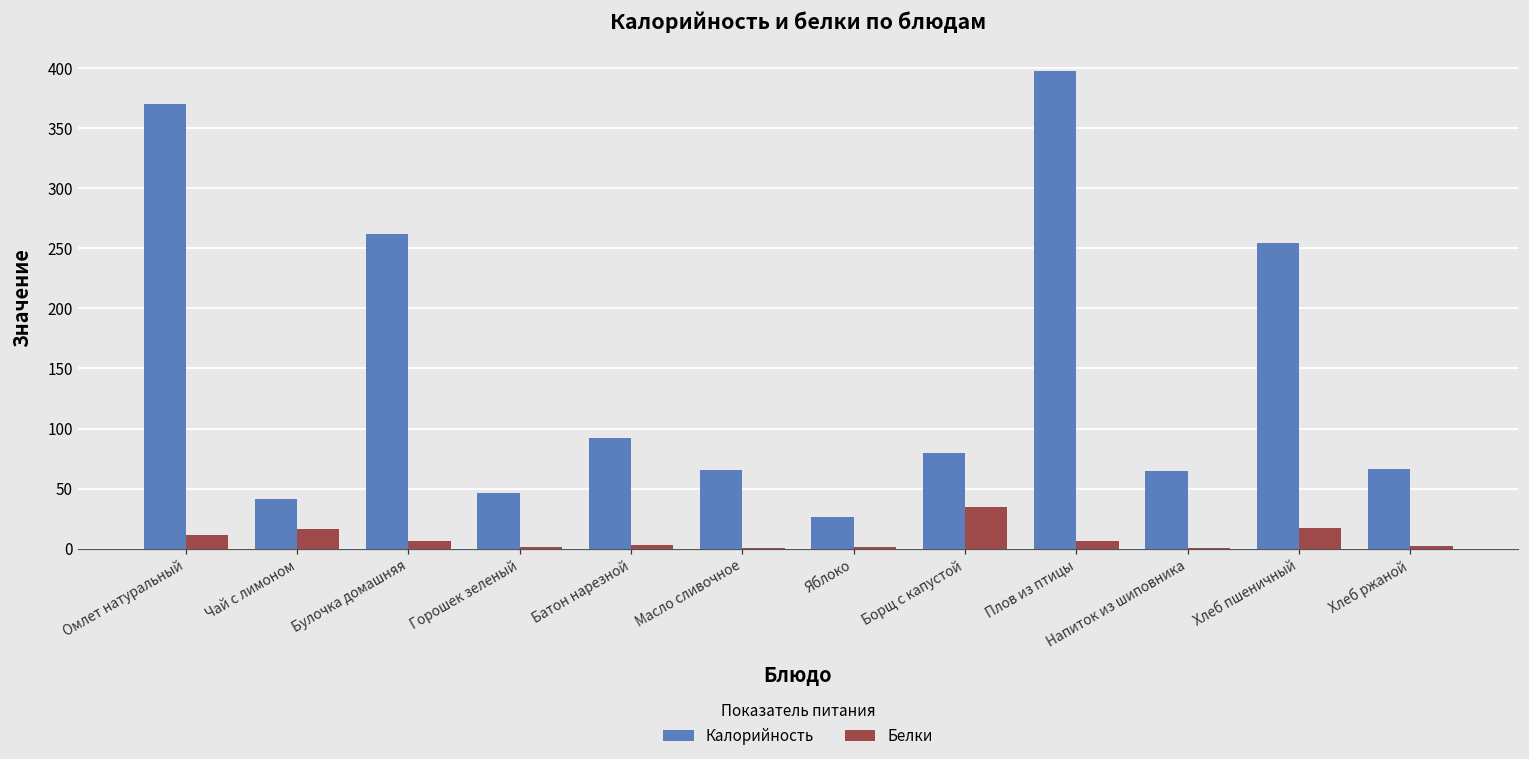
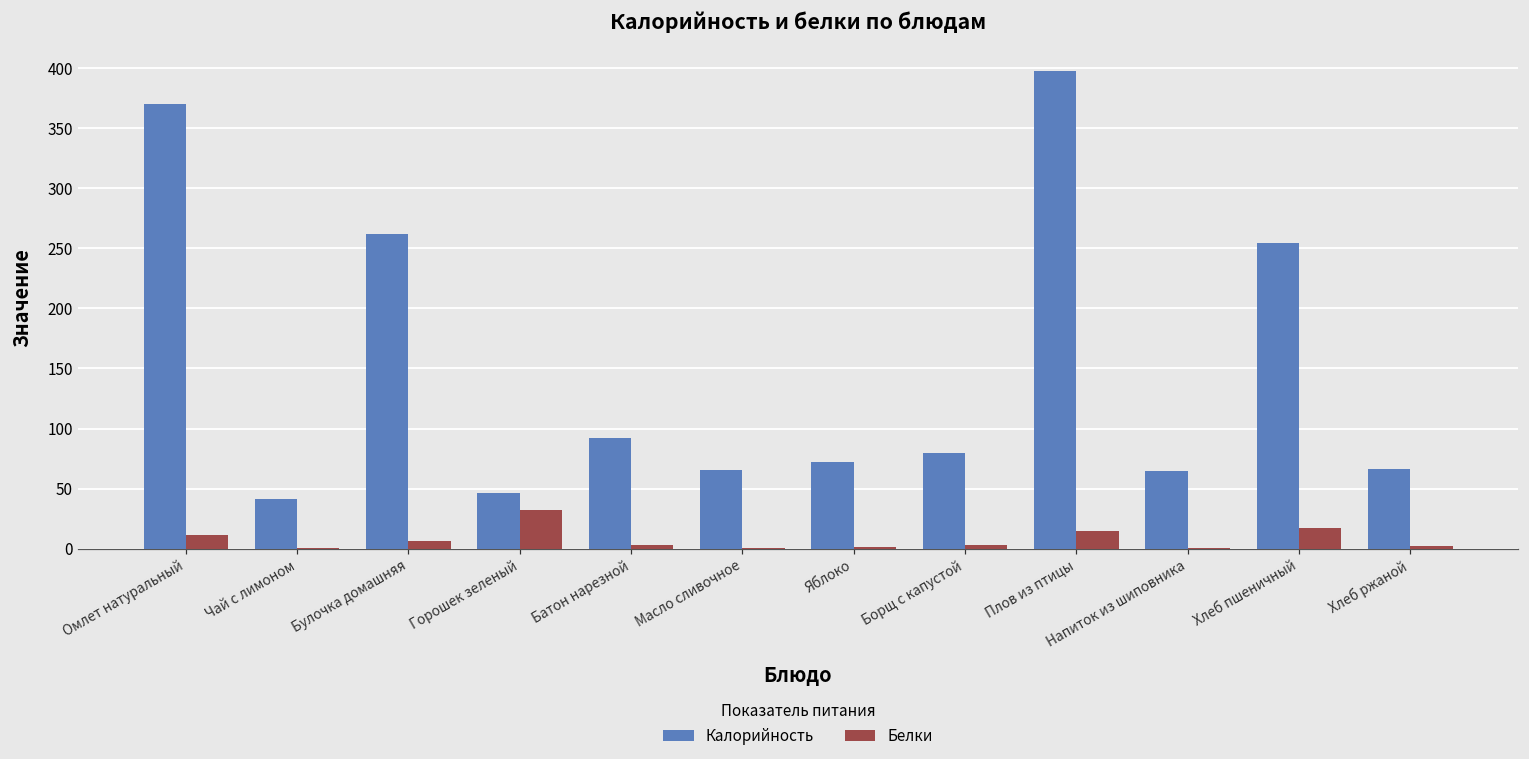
  {
    "Калорийность": {
      "Омлет натуральный": 370,
      "Чай с лимоном": 41,
      "Булочка домашняя": 262,
      "Горошек зеленый": 46,
      "Батон нарезной": 92,
      "Масло сливочное": 66,
-     "Яблоко": 27,
+     "Яблоко": 72,
      "Борщ с капустой": 80,
      "Плов из птицы": 398,
      "Напиток из шиповника": 65,
      "Хлеб пшеничный": 254,
      "Хлеб ржаной": 66
    },
    "Белки": {
      "Омлет натуральный": 11,
-     "Чай с лимоном": 17,
+     "Чай с лимоном": 0,
      "Булочка домашняя": 7,
-     "Горошек зеленый": 2,
+     "Горошек зеленый": 32,
      "Батон нарезной": 3,
-     "Борщ с капустой": 34,
-     "Плов из птицы": 6,
+     "Борщ с капустой": 3,
+     "Плов из птицы": 14,
      "Хлеб пшеничный": 18,
      "Хлеб ржаной": 2
    }
  }
